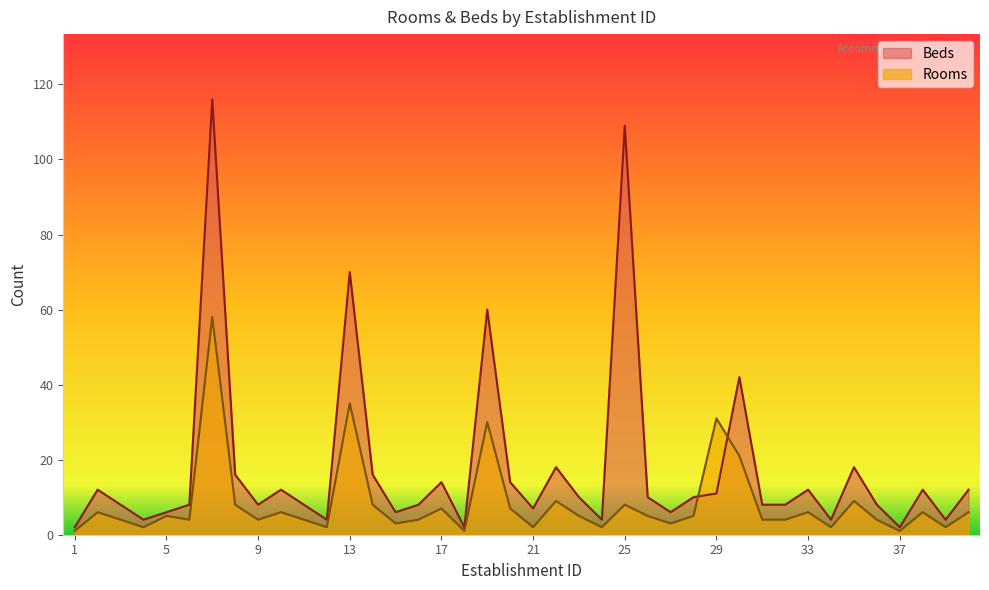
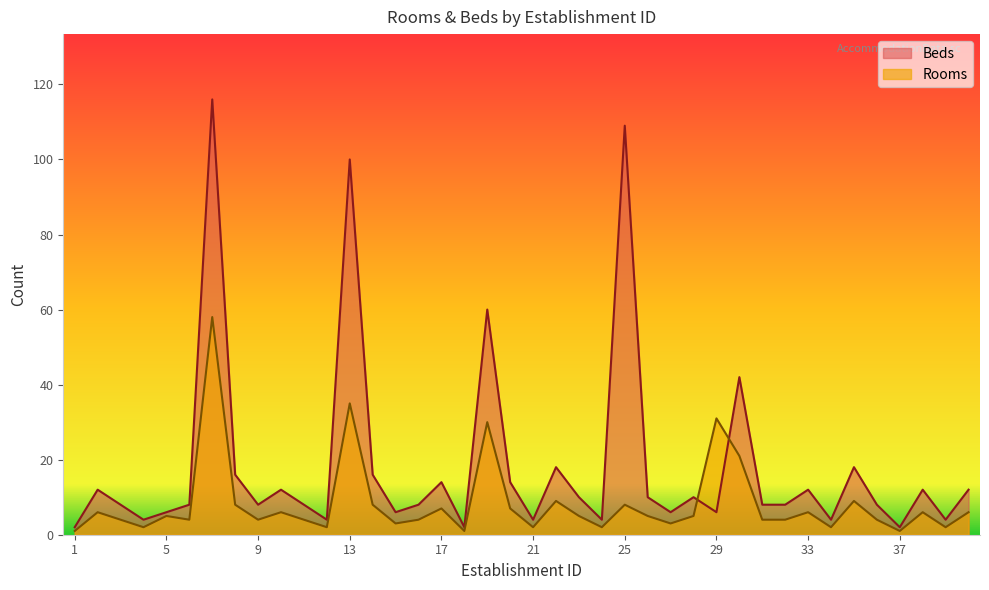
  {
    "Beds": {
      "1": 2,
      "5": 6,
      "9": 8,
-     "13": 70,
+     "13": 100,
      "17": 14,
-     "21": 7,
+     "21": 4,
      "25": 109,
-     "29": 11,
+     "29": 6,
      "33": 12,
      "37": 2
    },
    "Rooms": {
      "1": 1,
      "5": 5,
      "9": 4,
      "13": 35,
      "17": 7,
      "21": 2,
      "25": 8,
      "29": 31,
      "33": 6,
      "37": 1
    }
  }
